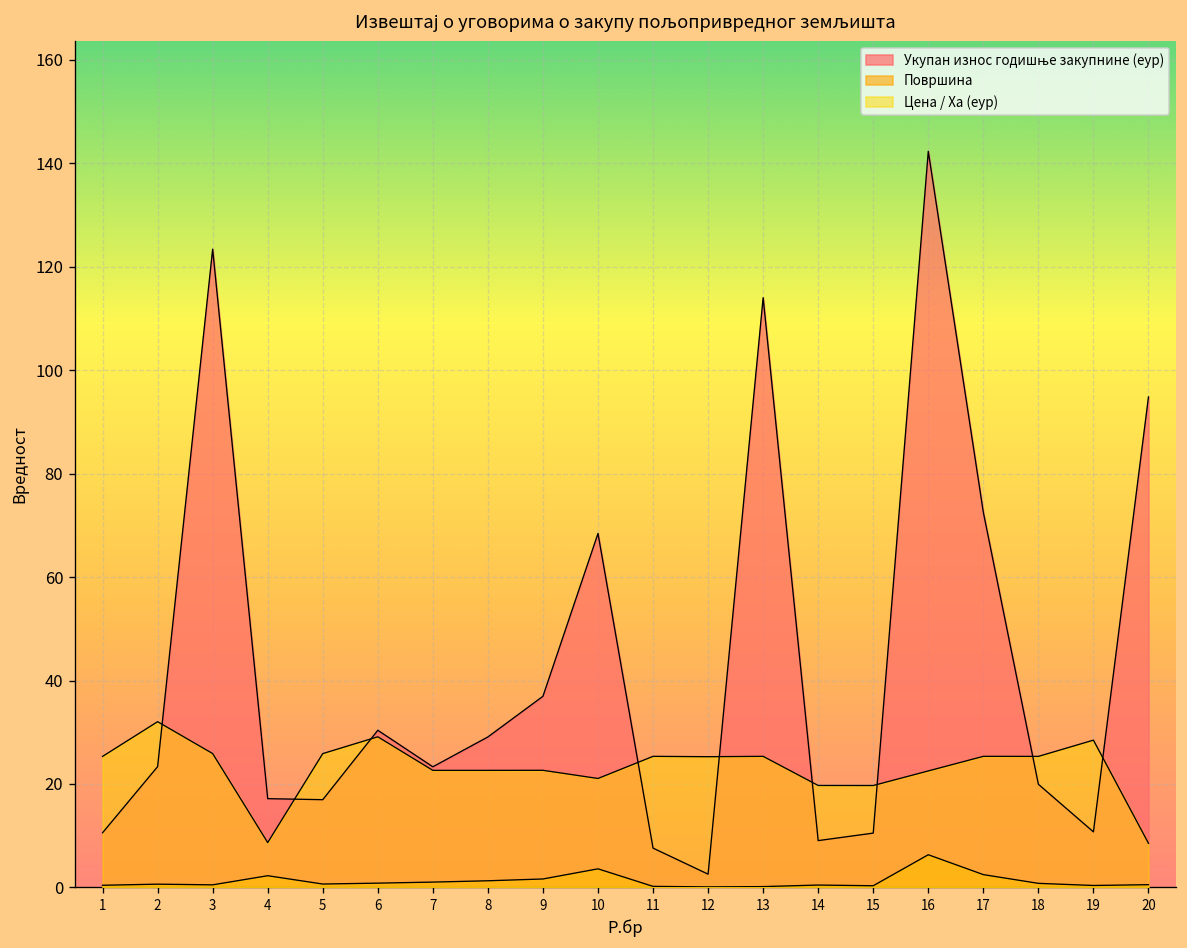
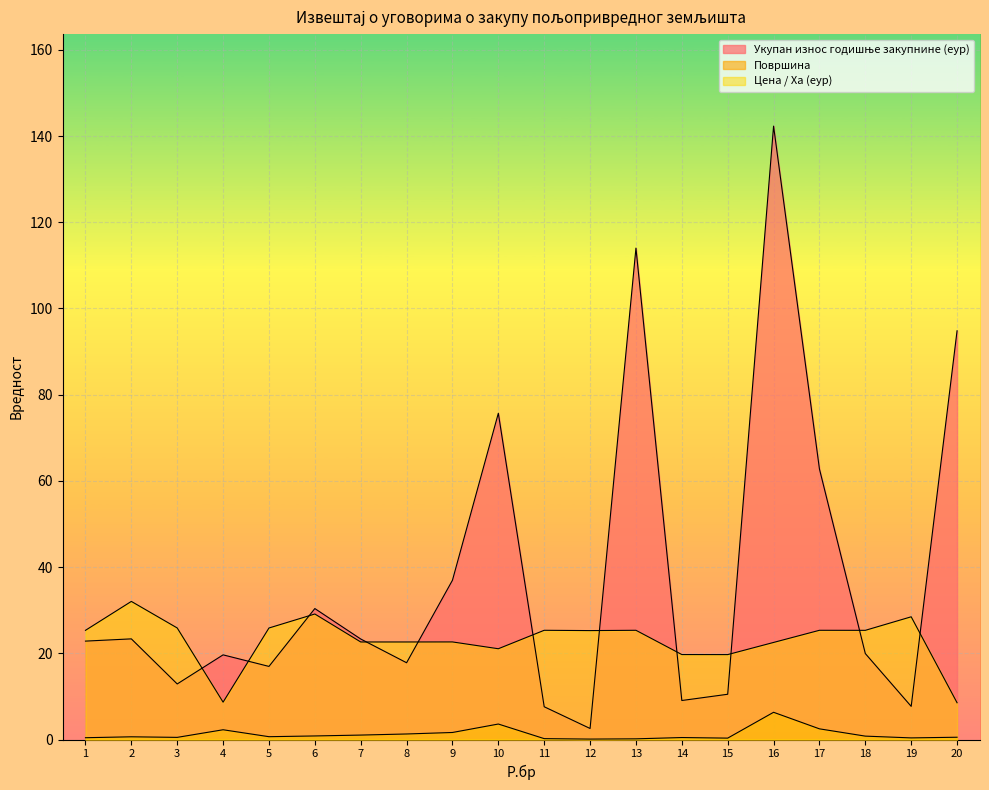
  {
    "Укупан износ годишње закупнине (еур)": {
-     "1": 11,
+     "1": 23,
      "2": 23,
-     "3": 123,
-     "4": 17,
+     "3": 13,
+     "4": 20,
      "5": 17,
      "6": 30,
      "7": 23,
-     "8": 29,
+     "8": 18,
      "9": 37,
-     "10": 68,
+     "10": 76,
      "11": 8,
      "12": 3,
      "13": 114,
      "14": 9,
      "15": 11,
      "16": 142,
-     "17": 73,
+     "17": 63,
      "18": 20,
-     "19": 11,
+     "19": 8,
      "20": 95
    }
  }
